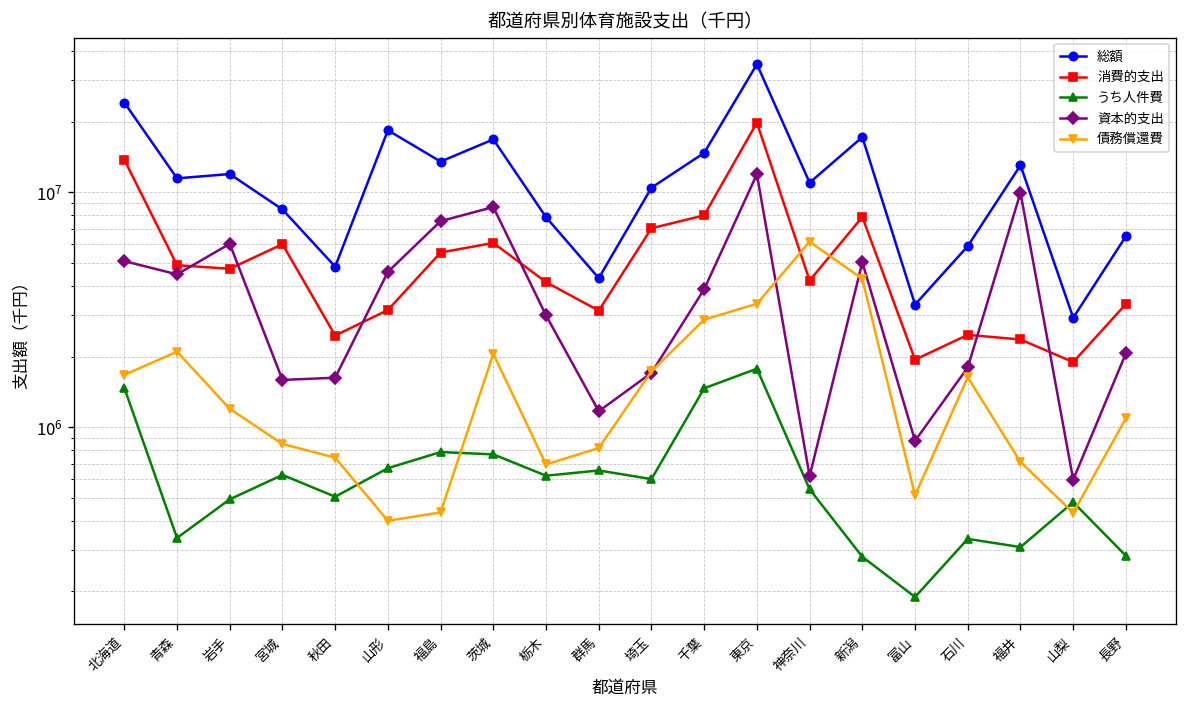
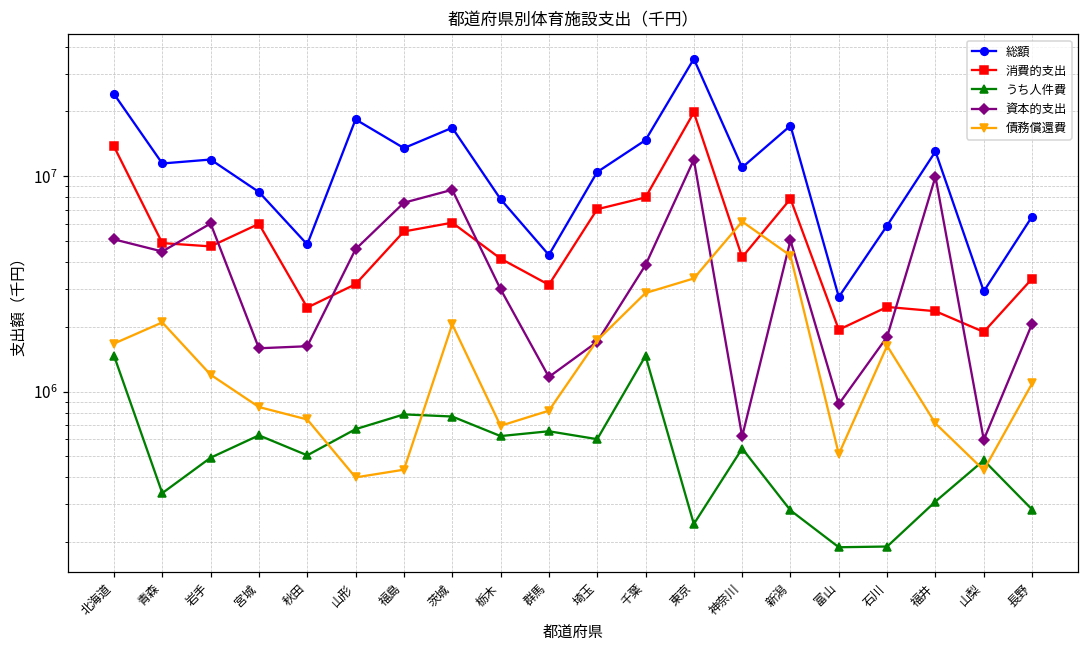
  {
    "総額": {
      "北海道": 24000000,
      "青森": 11000000,
      "岩手": 12000000,
      "宮城": 8500000,
      "秋田": 4800000,
      "山形": 18000000,
      "福島": 14000000,
      "茨城": 17000000,
      "栃木": 7800000,
      "群馬": 4300000,
      "埼玉": 10000000,
      "千葉": 15000000,
      "東京": 35000000,
      "神奈川": 11000000,
      "新潟": 17000000,
-     "富山": 3300000,
+     "富山": 2800000,
      "石川": 5900000,
      "福井": 13000000,
      "山梨": 2900000,
      "長野": 6500000
    },
    "消費的支出": {
      "北海道": 14000000,
      "青森": 4900000,
      "岩手": 4700000,
      "宮城": 6000000,
      "秋田": 2500000,
      "山形": 3200000,
      "福島": 5500000,
      "茨城": 6100000,
      "栃木": 4100000,
      "群馬": 3100000,
      "埼玉": 7000000,
      "千葉": 8000000,
      "東京": 20000000,
      "神奈川": 4200000,
      "新潟": 7900000,
      "富山": 1900000,
      "石川": 2500000,
      "福井": 2400000,
      "山梨": 1900000,
      "長野": 3300000
    },
    "うち人件費": {
      "北海道": 1500000,
      "青森": 340000,
      "岩手": 490000,
      "宮城": 630000,
      "秋田": 510000,
      "山形": 670000,
      "福島": 780000,
      "茨城": 770000,
      "栃木": 620000,
      "群馬": 650000,
      "埼玉": 600000,
      "千葉": 1500000,
-     "東京": 1800000,
+     "東京": 240000,
      "神奈川": 540000,
      "新潟": 280000,
      "富山": 190000,
-     "石川": 330000,
+     "石川": 190000,
      "福井": 310000,
      "山梨": 480000,
      "長野": 280000
    },
    "資本的支出": {
      "北海道": 5100000,
      "青森": 4500000,
      "岩手": 6000000,
      "宮城": 1600000,
      "秋田": 1600000,
      "山形": 4600000,
      "福島": 7500000,
      "茨城": 9000000,
      "栃木": 3000000,
      "群馬": 1200000,
      "千葉": 3900000,
      "東京": 12000000,
      "神奈川": 620000,
      "新潟": 5000000,
      "富山": 900000,
      "石川": 1800000,
      "福井": 10000000,
      "山梨": 600000,
      "長野": 2100000
    },
    "債務償還費": {
      "北海道": 1700000,
      "青森": 2100000,
      "岩手": 1200000,
      "宮城": 850000,
      "秋田": 740000,
      "山形": 400000,
      "福島": 430000,
      "茨城": 2100000,
      "栃木": 690000,
      "群馬": 820000,
      "千葉": 2900000,
      "東京": 3400000,
      "神奈川": 6200000,
      "新潟": 4300000,
      "富山": 510000,
      "石川": 1600000,
      "福井": 710000,
      "山梨": 430000,
      "長野": 1100000
    }
  }
